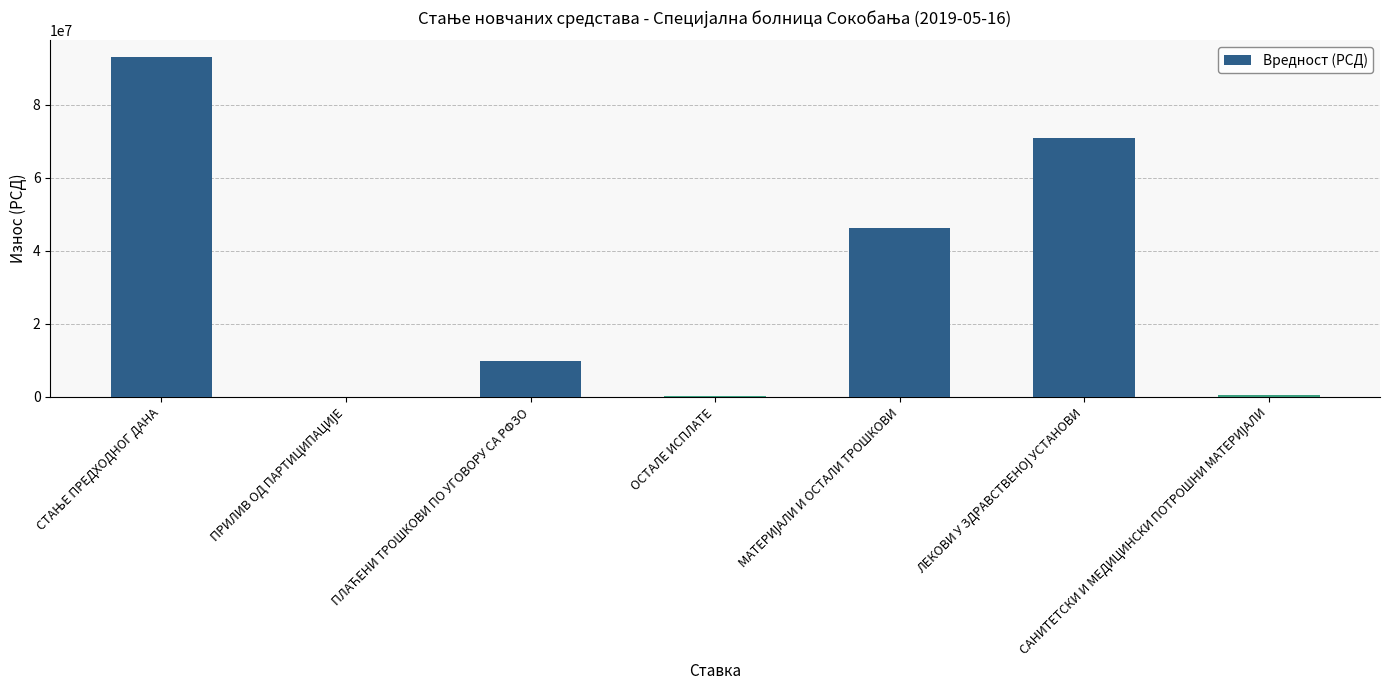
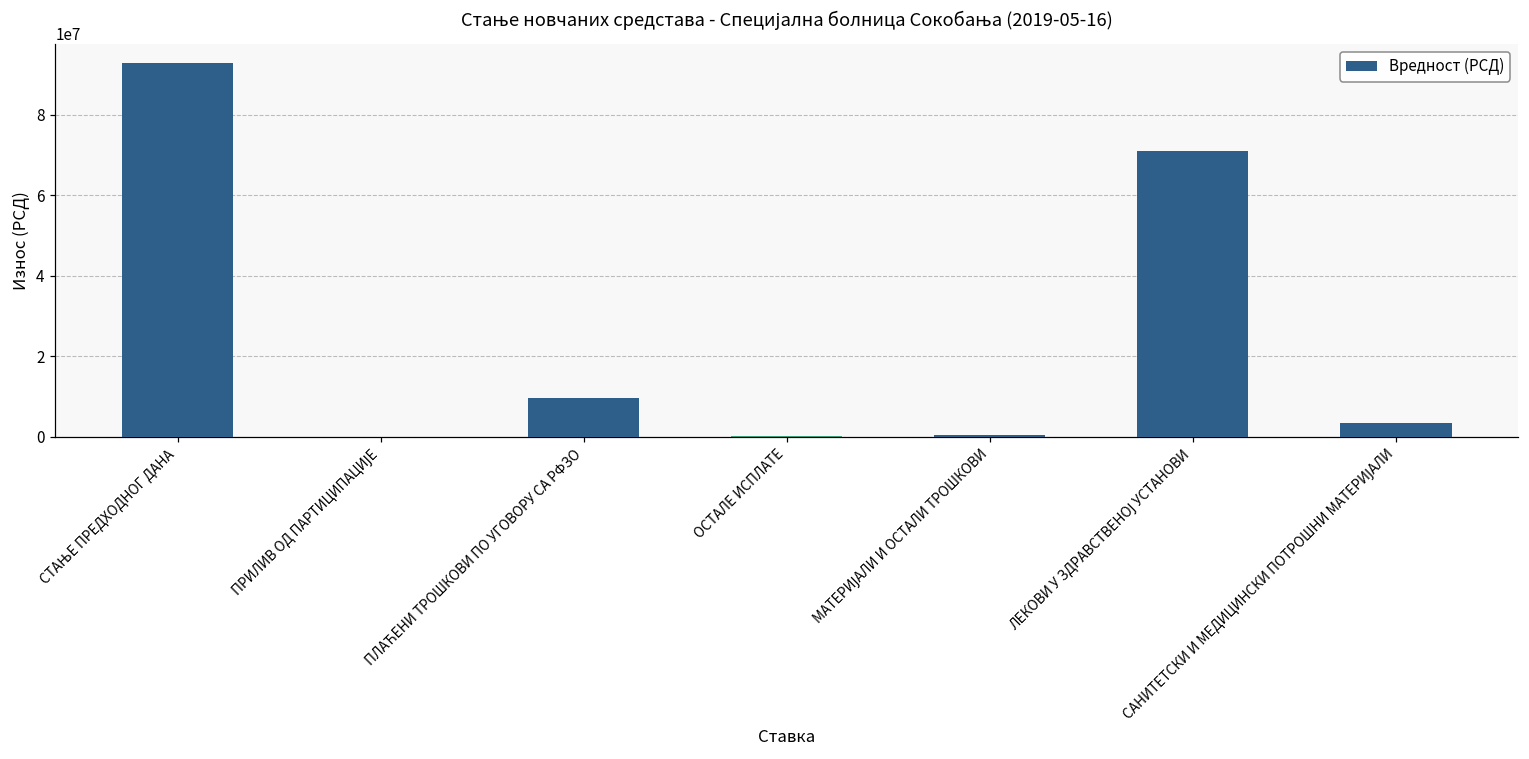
  {
    "СТАЊЕ ПРЕДХОДНОГ ДАНА": 93000000,
    "ПЛАЋЕНИ ТРОШКОВИ ПО УГОВОРУ СА РФЗО": 10000000,
-   "МАТЕРИЈАЛИ И ОСТАЛИ ТРОШКОВИ": 46000000,
+   "МАТЕРИЈАЛИ И ОСТАЛИ ТРОШКОВИ": 1000000,
    "ЛЕКОВИ У ЗДРАВСТВЕНОЈ УСТАНОВИ": 71000000,
-   "САНИТЕТСКИ И МЕДИЦИНСКИ ПОТРОШНИ МАТЕРИЈАЛИ": 0
+   "САНИТЕТСКИ И МЕДИЦИНСКИ ПОТРОШНИ МАТЕРИЈАЛИ": 3000000
  }
